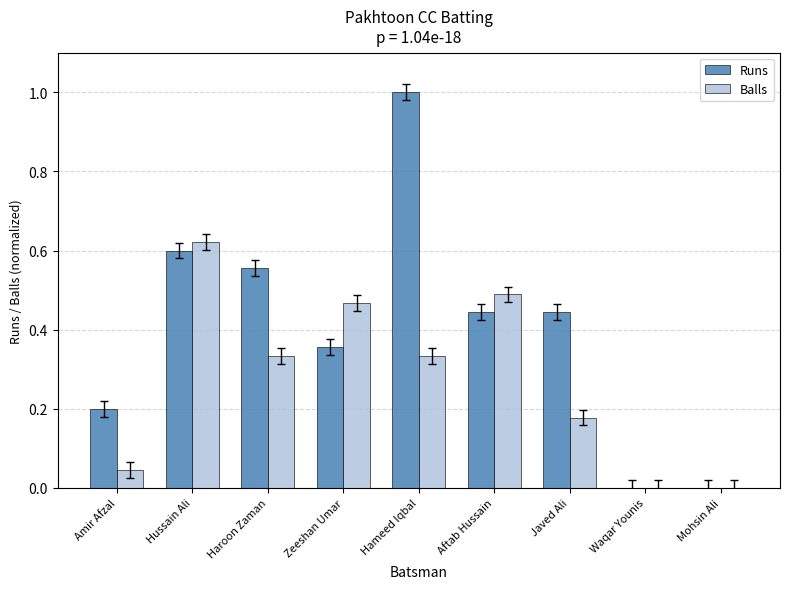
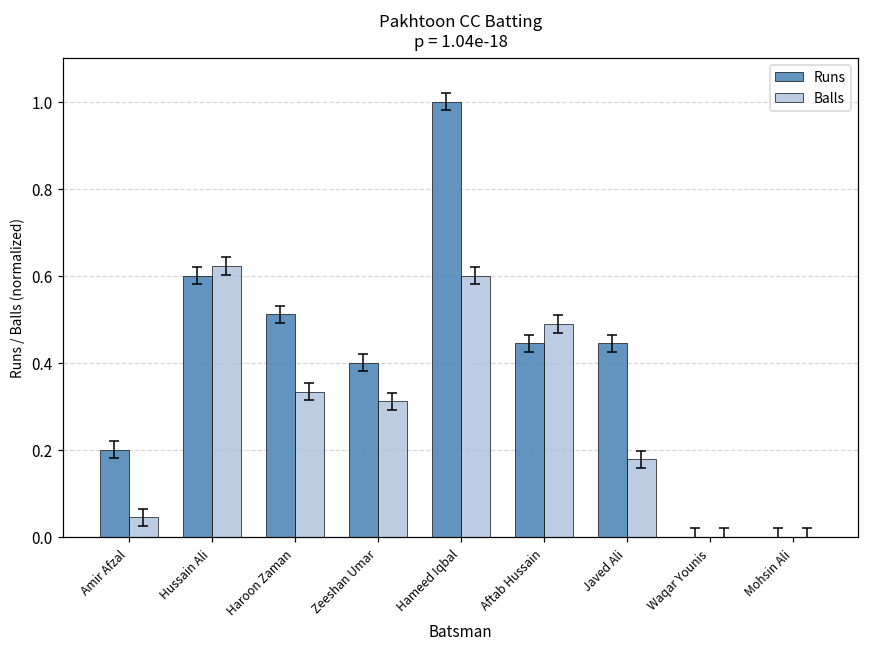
  {
    "Runs": {
      "Amir Afzal": 0.20,
      "Hussain Ali": 0.60,
-     "Haroon Zaman": 0.56,
-     "Zeeshan Umar": 0.36,
+     "Haroon Zaman": 0.51,
+     "Zeeshan Umar": 0.40,
      "Hameed Iqbal": 1.00,
      "Aftab Hussain": 0.44,
      "Javed Ali": 0.44,
      "Waqar Younis": 0.00,
      "Mohsin Ali": 0.00
    },
    "Balls": {
      "Amir Afzal": 0.04,
      "Hussain Ali": 0.62,
      "Haroon Zaman": 0.33,
-     "Zeeshan Umar": 0.47,
-     "Hameed Iqbal": 0.33,
+     "Zeeshan Umar": 0.31,
+     "Hameed Iqbal": 0.60,
      "Aftab Hussain": 0.49,
      "Javed Ali": 0.18,
      "Waqar Younis": 0.00,
      "Mohsin Ali": 0.00
    }
  }
